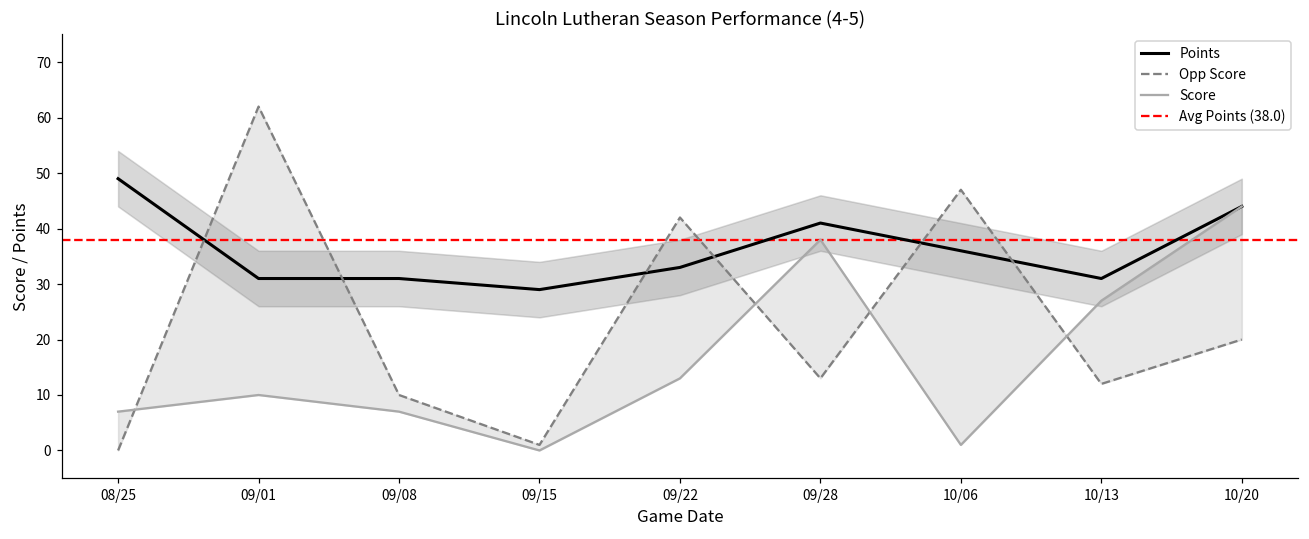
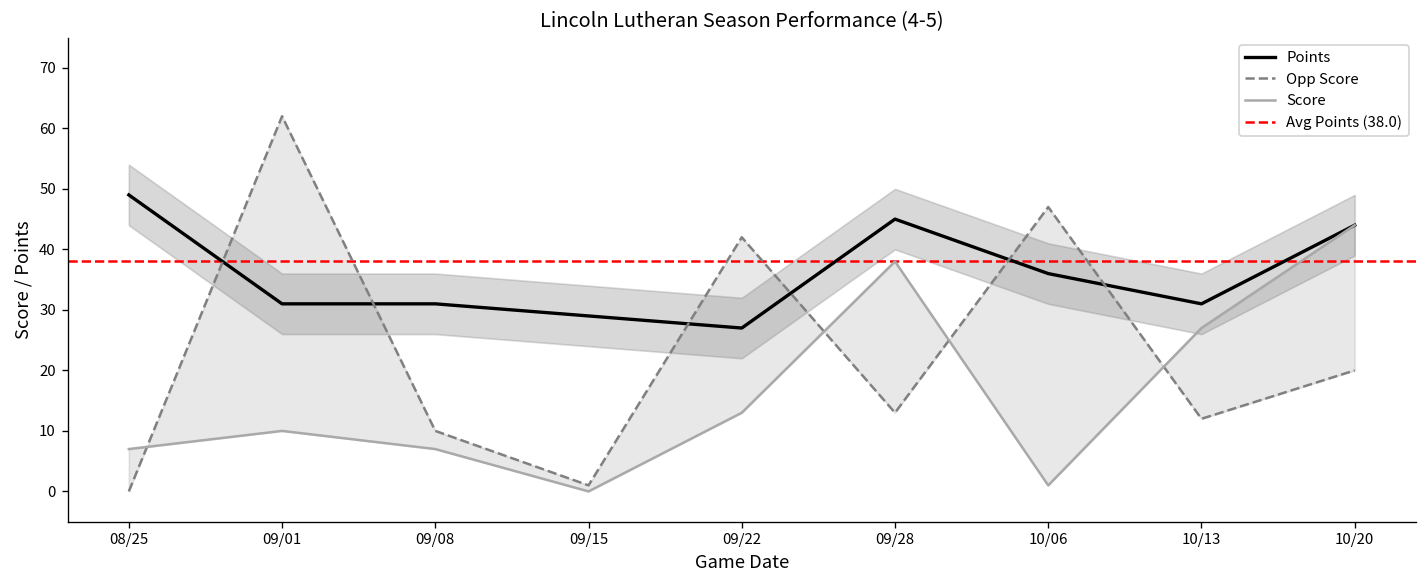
  {
    "Points": {
      "08/25": 49,
      "09/01": 31,
      "09/08": 31,
      "09/15": 29,
-     "09/22": 33,
-     "09/28": 41,
+     "09/22": 27,
+     "09/28": 45,
      "10/06": 36,
      "10/13": 31
    },
    "Score": {
      "09/01": 10,
      "09/08": 7,
      "09/15": 0,
      "09/22": 13,
      "10/06": 1
    }
  }
